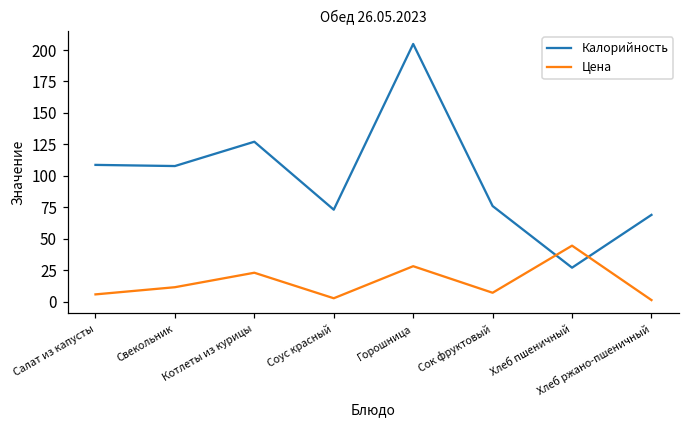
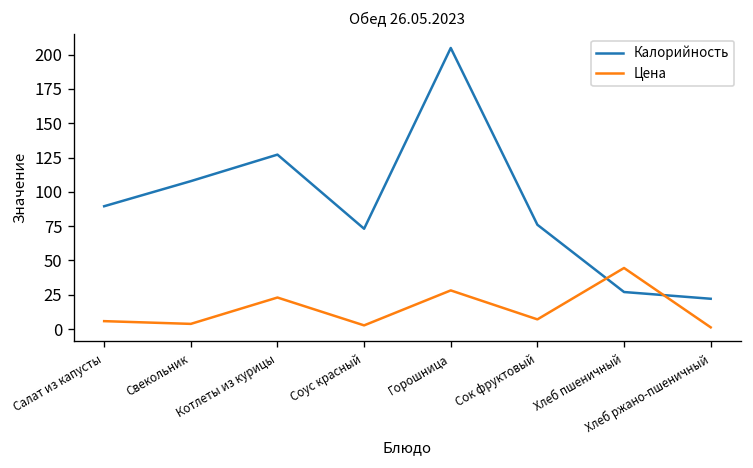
  {
    "Калорийность": {
-     "Салат из капусты": 109,
+     "Салат из капусты": 90,
      "Свекольник": 108,
      "Котлеты из курицы": 127,
      "Соус красный": 73,
      "Горошница": 205,
      "Сок фруктовый": 76,
      "Хлеб пшеничный": 27,
-     "Хлеб ржано-пшеничный": 69
+     "Хлеб ржано-пшеничный": 22
    },
    "Цена": {
      "Салат из капусты": 6,
-     "Свекольник": 11,
+     "Свекольник": 4,
      "Котлеты из курицы": 23,
      "Соус красный": 3,
      "Горошница": 28,
      "Сок фруктовый": 7,
      "Хлеб пшеничный": 45,
      "Хлеб ржано-пшеничный": 1
    }
  }
